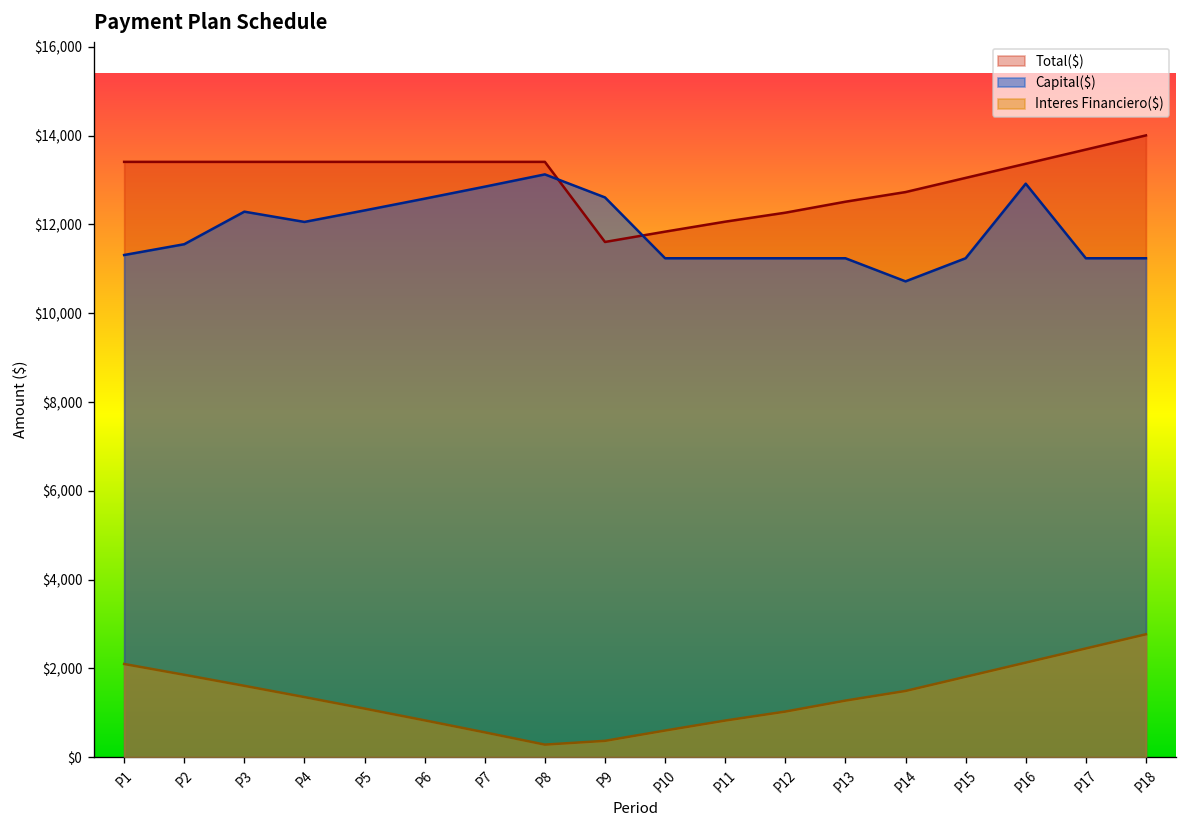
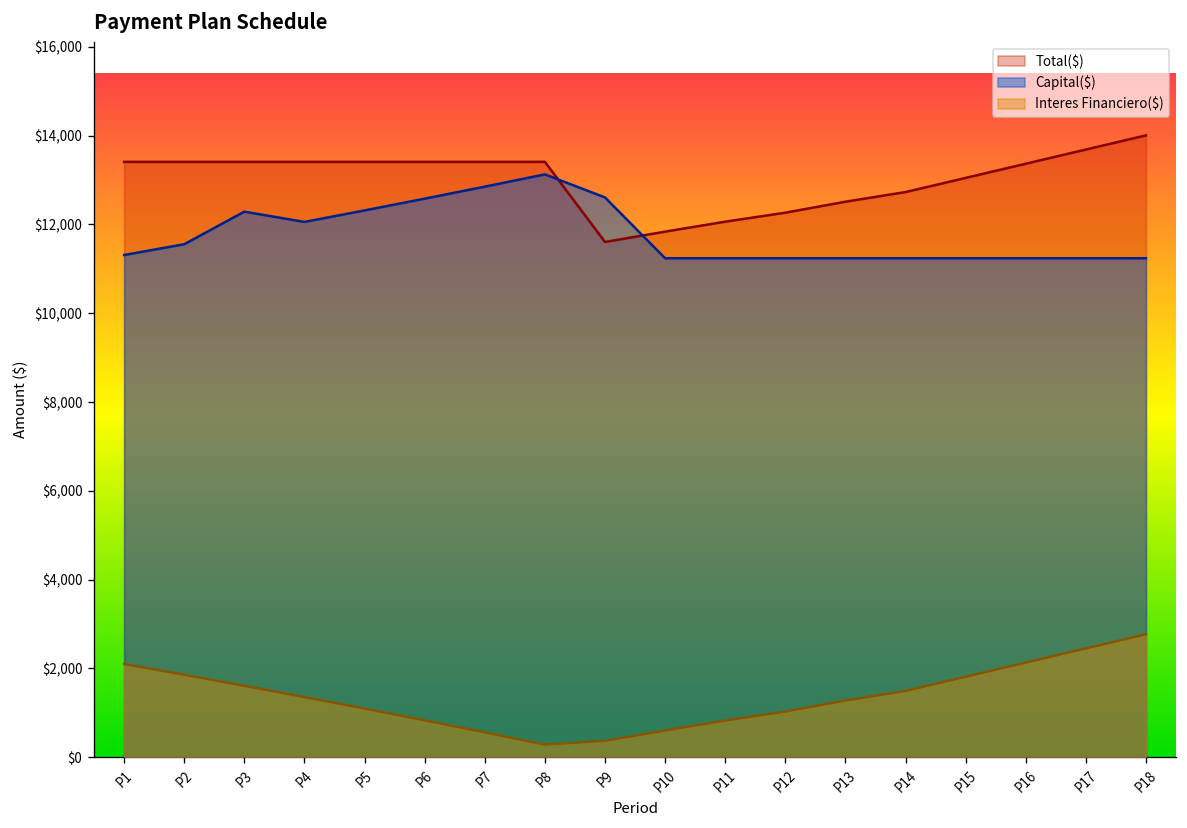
  {
    "Capital($)": {
      "P1": "$11,300",
      "P2": "$11,600",
      "P3": "$12,300",
      "P4": "$12,100",
      "P5": "$12,300",
      "P6": "$12,600",
      "P7": "$12,900",
      "P8": "$13,100",
      "P9": "$12,600",
      "P10": "$11,200",
      "P11": "$11,200",
      "P12": "$11,200",
      "P13": "$11,200",
-     "P14": "$10,700",
+     "P14": "$11,200",
      "P15": "$11,200",
-     "P16": "$12,900",
+     "P16": "$11,200",
      "P17": "$11,200",
      "P18": "$11,200"
    }
  }
